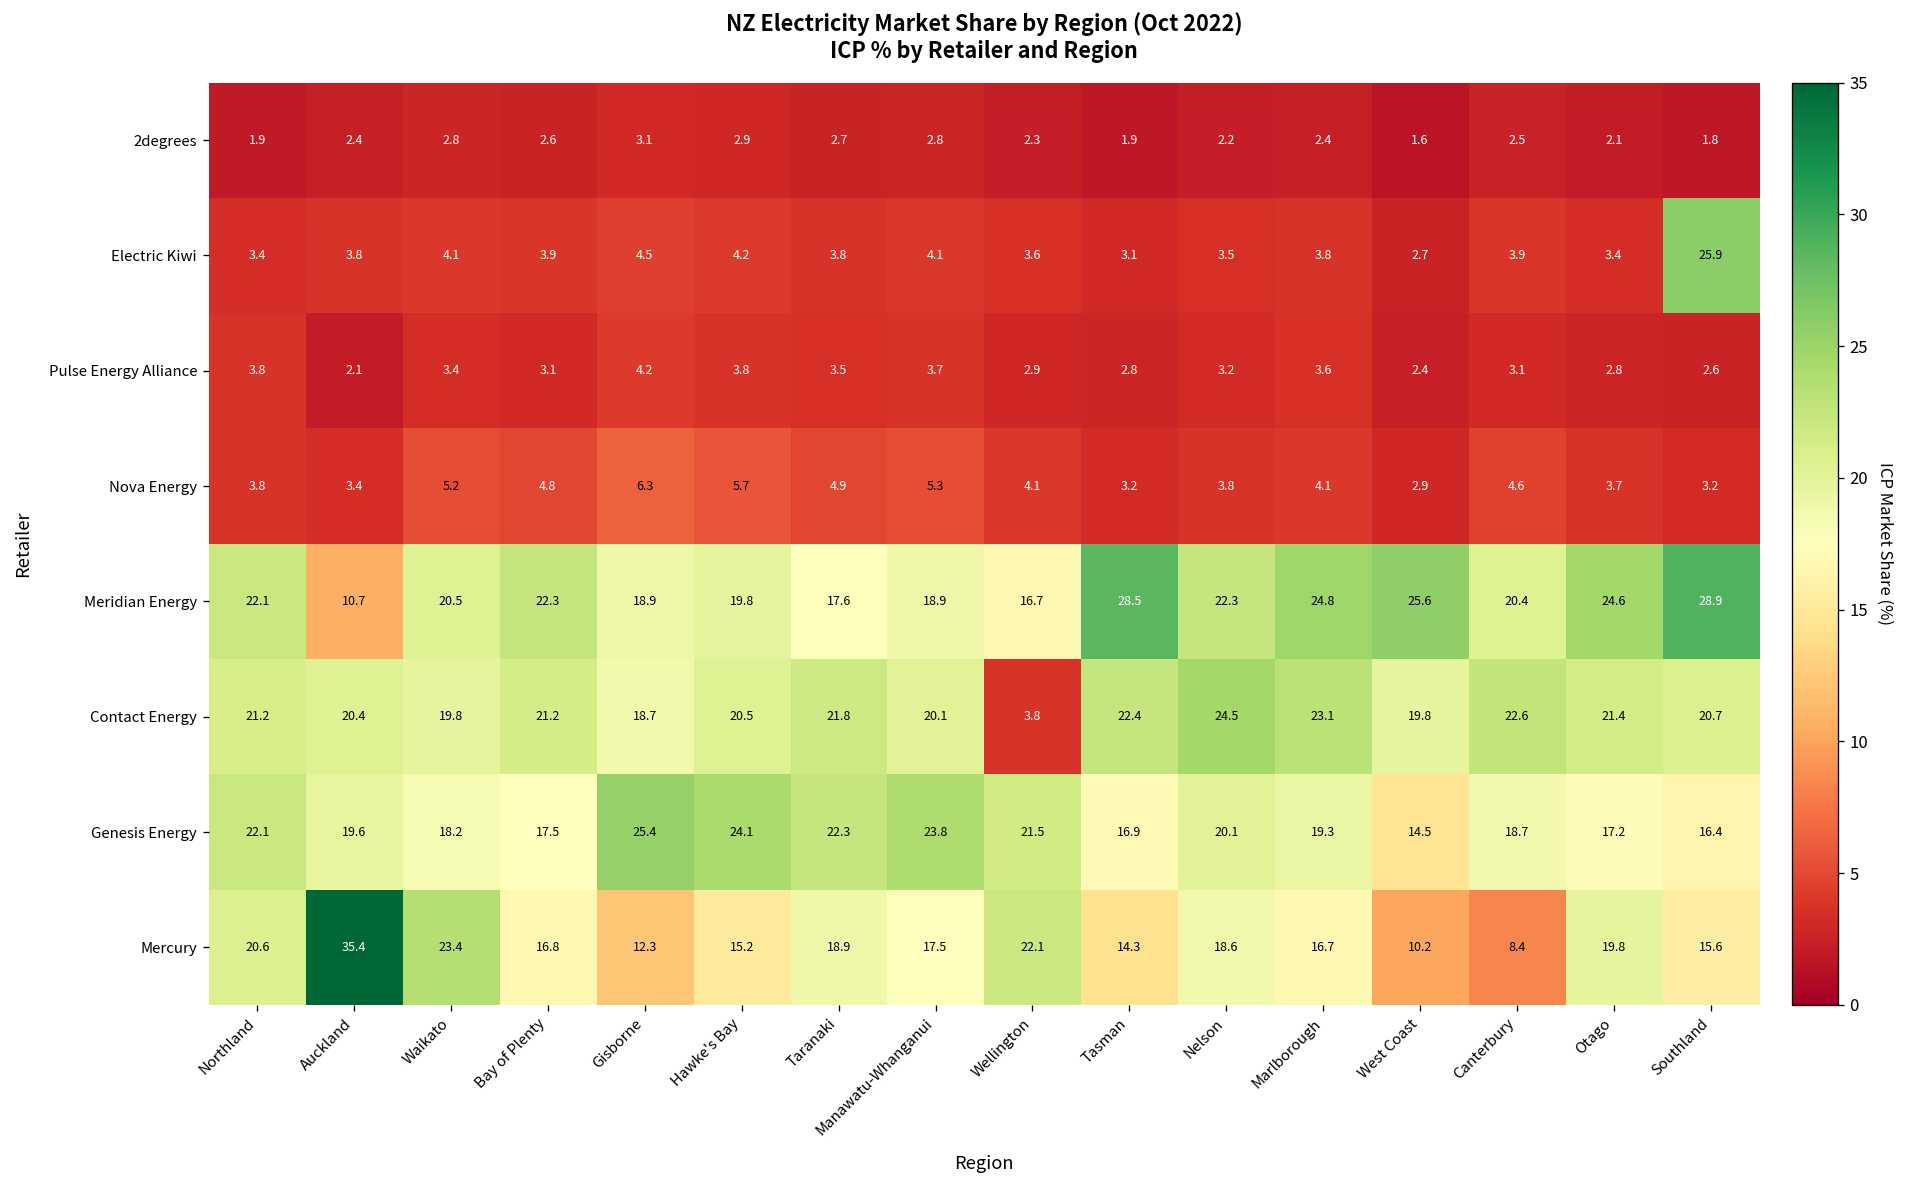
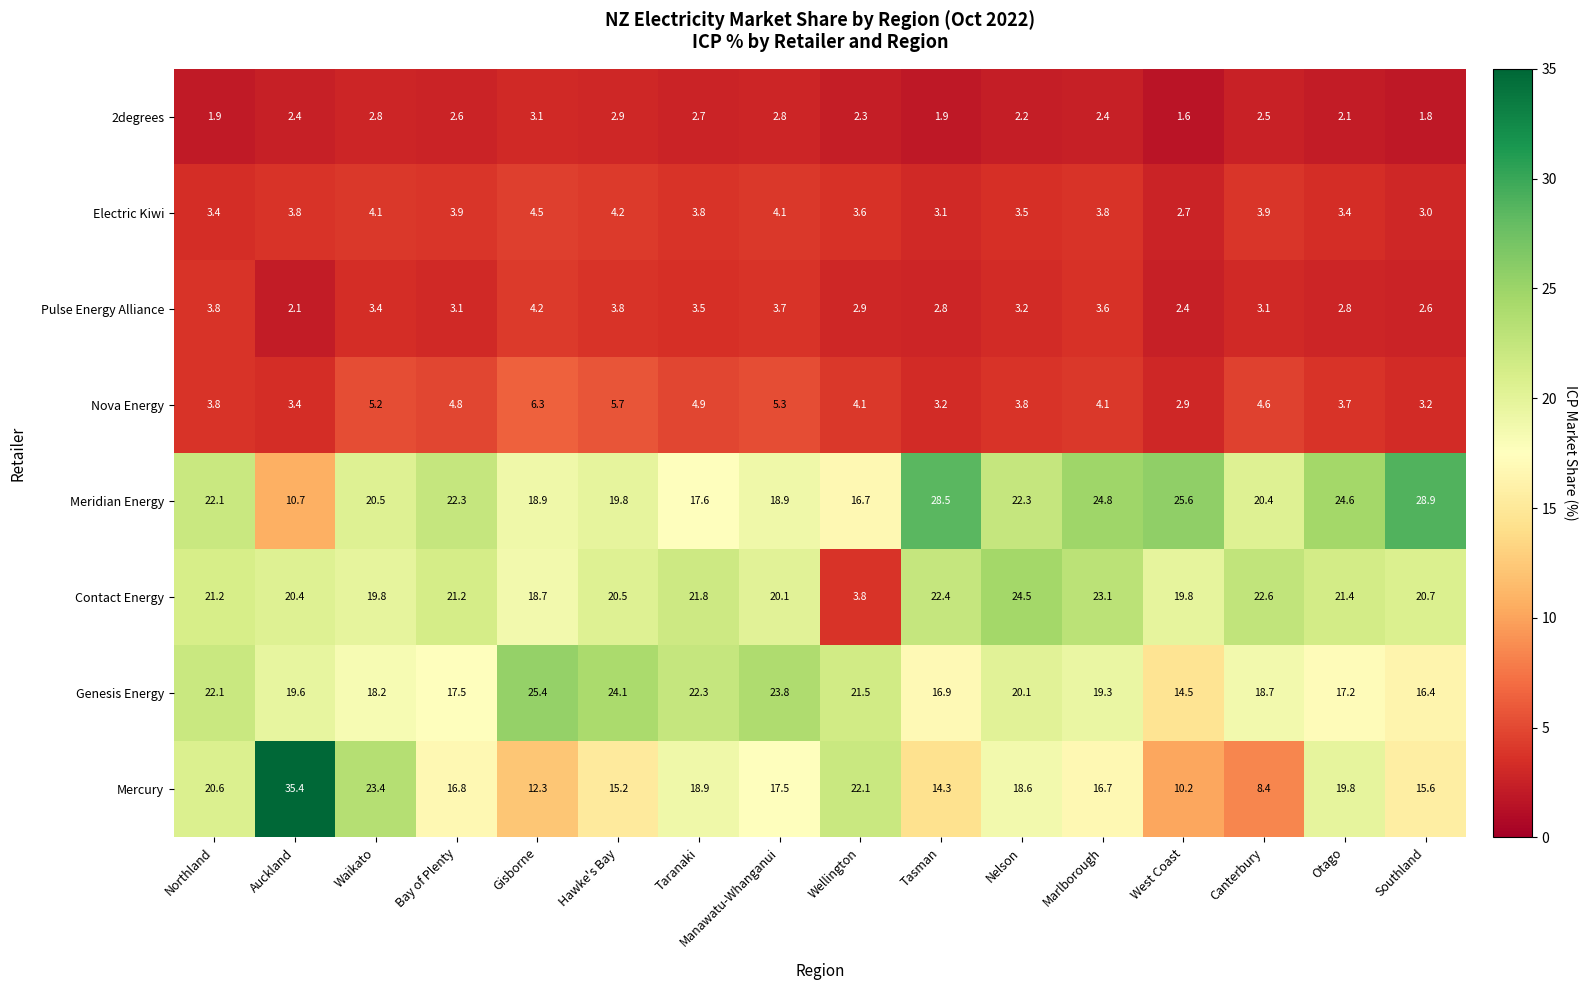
  {
    "2degrees": {
      "Northland": 1.9,
      "Auckland": 2.4,
      "Waikato": 2.8,
      "Bay of Plenty": 2.6,
      "Gisborne": 3.1,
      "Hawke's Bay": 2.9,
      "Taranaki": 2.7,
      "Manawatu-Whanganui": 2.8,
      "Wellington": 2.3,
      "Tasman": 1.9,
      "Nelson": 2.2,
      "Marlborough": 2.4,
      "West Coast": 1.6,
      "Canterbury": 2.5,
      "Otago": 2.1,
      "Southland": 1.8
    },
    "Electric Kiwi": {
      "Northland": 3.4,
      "Auckland": 3.8,
      "Waikato": 4.1,
      "Bay of Plenty": 3.9,
      "Gisborne": 4.5,
      "Hawke's Bay": 4.2,
      "Taranaki": 3.8,
      "Manawatu-Whanganui": 4.1,
      "Wellington": 3.6,
      "Tasman": 3.1,
      "Nelson": 3.5,
      "Marlborough": 3.8,
      "West Coast": 2.7,
      "Canterbury": 3.9,
      "Otago": 3.4,
-     "Southland": 25.9
+     "Southland": 3.0
    },
    "Pulse Energy Alliance": {
      "Northland": 3.8,
      "Auckland": 2.1,
      "Waikato": 3.4,
      "Bay of Plenty": 3.1,
      "Gisborne": 4.2,
      "Hawke's Bay": 3.8,
      "Taranaki": 3.5,
      "Manawatu-Whanganui": 3.7,
      "Wellington": 2.9,
      "Tasman": 2.8,
      "Nelson": 3.2,
      "Marlborough": 3.6,
      "West Coast": 2.4,
      "Canterbury": 3.1,
      "Otago": 2.8,
      "Southland": 2.6
    },
    "Nova Energy": {
      "Northland": 3.8,
      "Auckland": 3.4,
      "Waikato": 5.2,
      "Bay of Plenty": 4.8,
      "Gisborne": 6.3,
      "Hawke's Bay": 5.7,
      "Taranaki": 4.9,
      "Manawatu-Whanganui": 5.3,
      "Wellington": 4.1,
      "Tasman": 3.2,
      "Nelson": 3.8,
      "Marlborough": 4.1,
      "West Coast": 2.9,
      "Canterbury": 4.6,
      "Otago": 3.7,
      "Southland": 3.2
    },
    "Meridian Energy": {
      "Northland": 22.1,
      "Auckland": 10.7,
      "Waikato": 20.5,
      "Bay of Plenty": 22.3,
      "Gisborne": 18.9,
      "Hawke's Bay": 19.8,
      "Taranaki": 17.6,
      "Manawatu-Whanganui": 18.9,
      "Wellington": 16.7,
      "Tasman": 28.5,
      "Nelson": 22.3,
      "Marlborough": 24.8,
      "West Coast": 25.6,
      "Canterbury": 20.4,
      "Otago": 24.6,
      "Southland": 28.9
    },
    "Contact Energy": {
      "Northland": 21.2,
      "Auckland": 20.4,
      "Waikato": 19.8,
      "Bay of Plenty": 21.2,
      "Gisborne": 18.7,
      "Hawke's Bay": 20.5,
      "Taranaki": 21.8,
      "Manawatu-Whanganui": 20.1,
      "Wellington": 3.8,
      "Tasman": 22.4,
      "Nelson": 24.5,
      "Marlborough": 23.1,
      "West Coast": 19.8,
      "Canterbury": 22.6,
      "Otago": 21.4,
      "Southland": 20.7
    },
    "Genesis Energy": {
      "Northland": 22.1,
      "Auckland": 19.6,
      "Waikato": 18.2,
      "Bay of Plenty": 17.5,
      "Gisborne": 25.4,
      "Hawke's Bay": 24.1,
      "Taranaki": 22.3,
      "Manawatu-Whanganui": 23.8,
      "Wellington": 21.5,
      "Tasman": 16.9,
      "Nelson": 20.1,
      "Marlborough": 19.3,
      "West Coast": 14.5,
      "Canterbury": 18.7,
      "Otago": 17.2,
      "Southland": 16.4
    },
    "Mercury": {
      "Northland": 20.6,
      "Auckland": 35.4,
      "Waikato": 23.4,
      "Bay of Plenty": 16.8,
      "Gisborne": 12.3,
      "Hawke's Bay": 15.2,
      "Taranaki": 18.9,
      "Manawatu-Whanganui": 17.5,
      "Wellington": 22.1,
      "Tasman": 14.3,
      "Nelson": 18.6,
      "Marlborough": 16.7,
      "West Coast": 10.2,
      "Canterbury": 8.4,
      "Otago": 19.8,
      "Southland": 15.6
    }
  }
